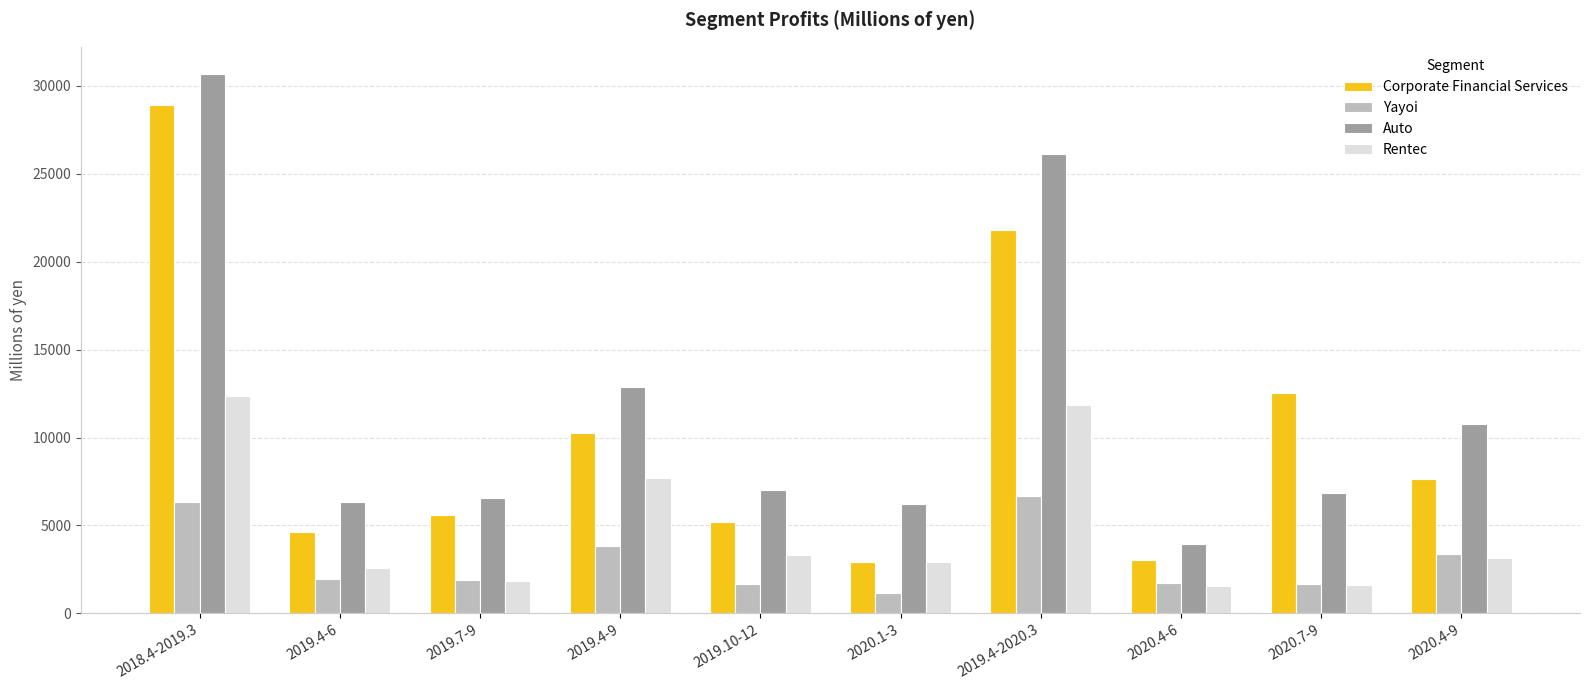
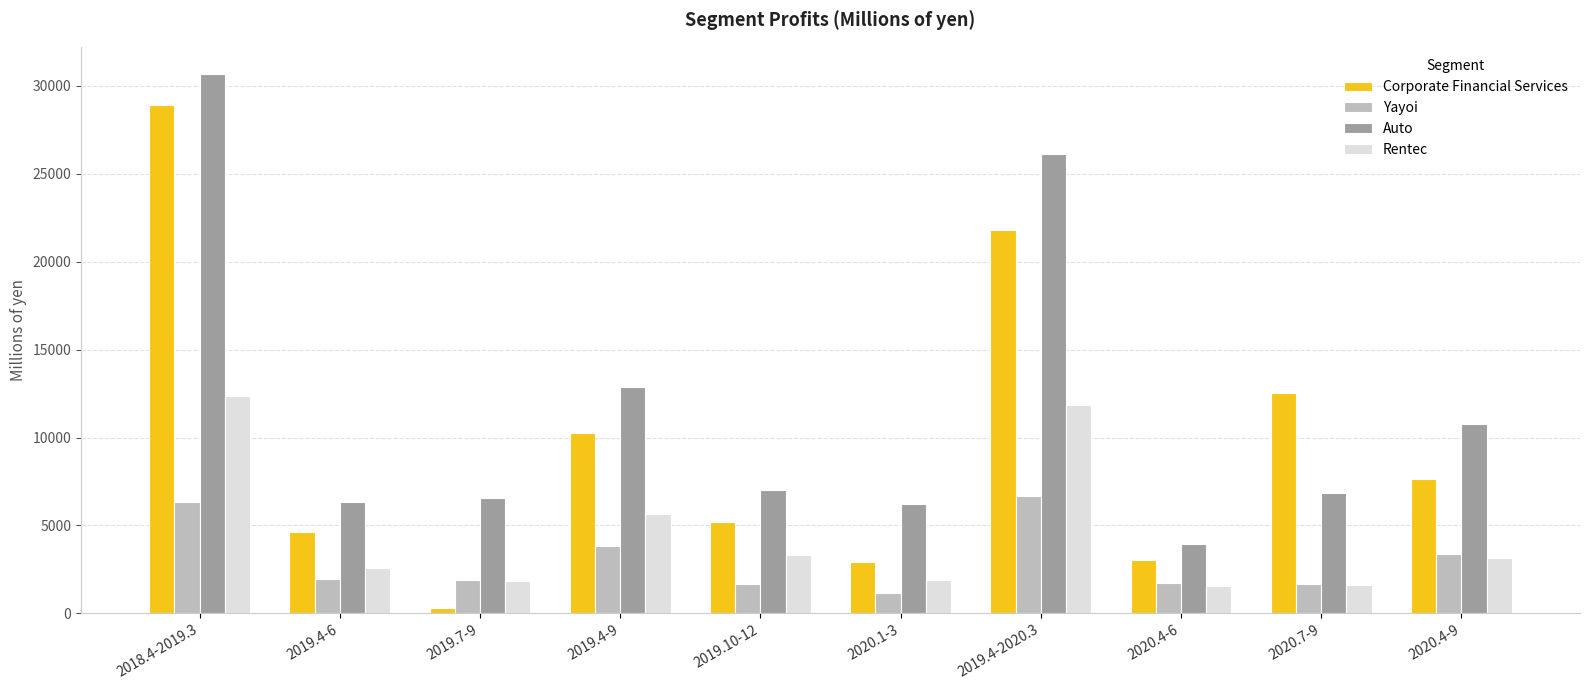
  {
    "Corporate Financial Services": {
      "2018.4-2019.3": 28900,
      "2019.4-6": 4600,
-     "2019.7-9": 5600,
+     "2019.7-9": 300,
      "2019.4-9": 10200,
      "2019.10-12": 5200,
      "2020.1-3": 2900,
      "2019.4-2020.3": 21800,
      "2020.4-6": 3000,
      "2020.7-9": 12500,
      "2020.4-9": 7700
    },
    "Rentec": {
      "2018.4-2019.3": 12400,
      "2019.4-6": 2600,
      "2019.7-9": 1900,
-     "2019.4-9": 7700,
+     "2019.4-9": 5600,
      "2019.10-12": 3300,
-     "2020.1-3": 2900,
+     "2020.1-3": 1900,
      "2019.4-2020.3": 11800,
      "2020.4-6": 1500,
      "2020.7-9": 1600,
      "2020.4-9": 3100
    }
  }
